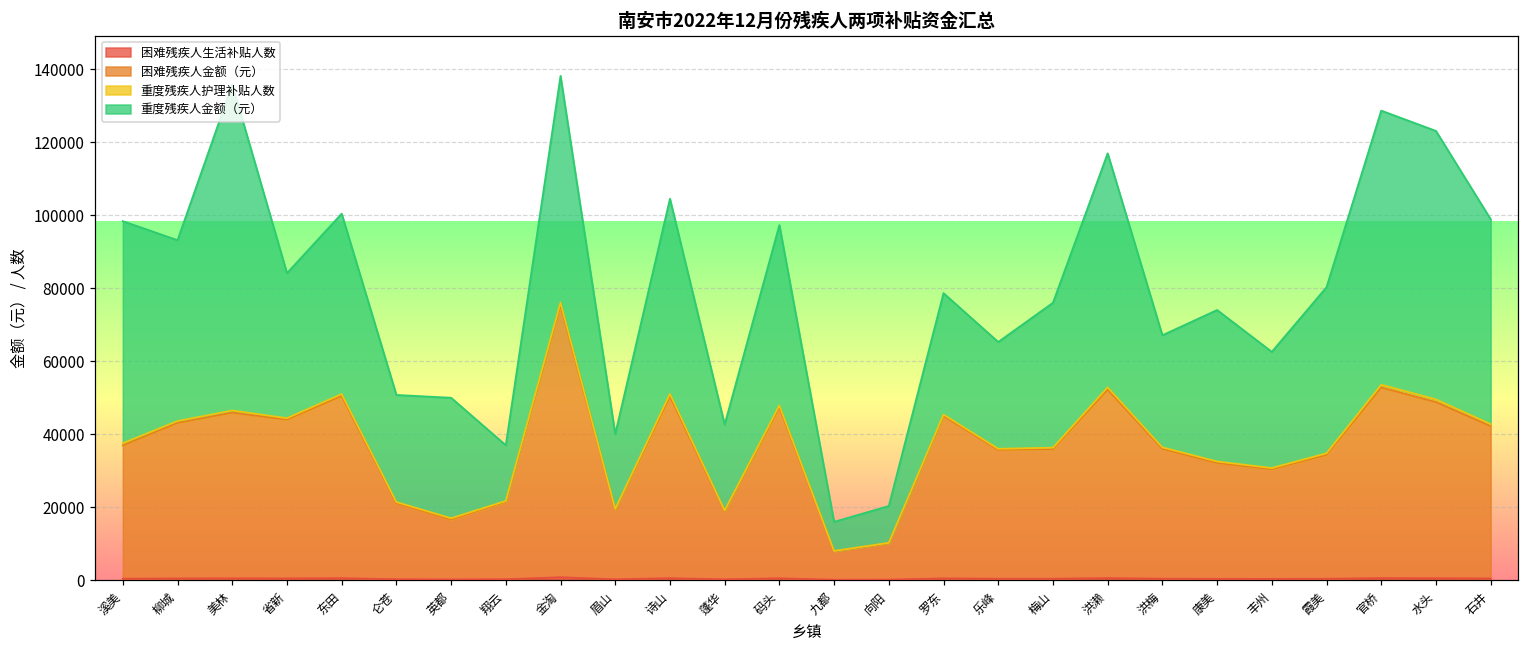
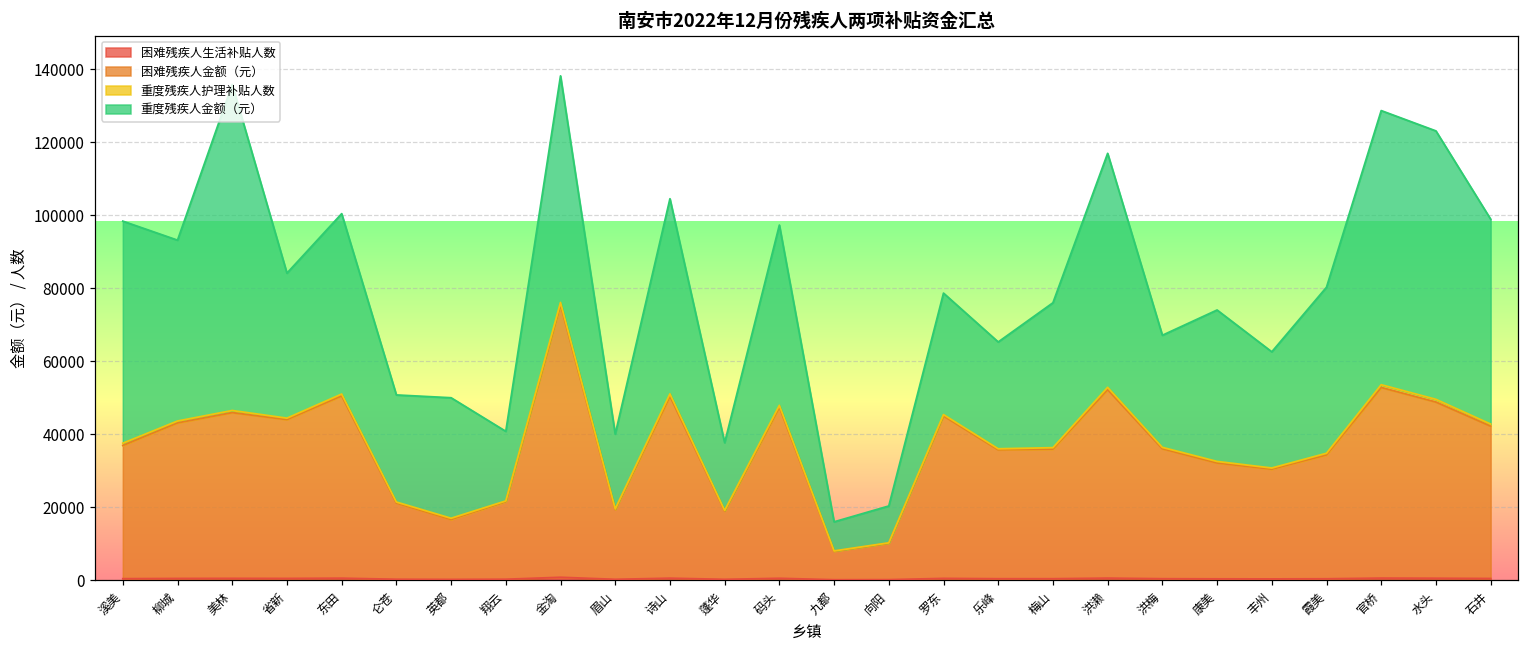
  {
    "重度残疾人金额（元）": {
      "溪美": 61000,
      "柳城": 50000,
      "省新": 40000,
      "东田": 49000,
      "仑苍": 29000,
      "英都": 33000,
-     "翔云": 15000,
+     "翔云": 19000,
      "金淘": 62000,
      "眉山": 21000,
      "诗山": 53000,
-     "蓬华": 24000,
+     "蓬华": 19000,
      "码头": 49000,
      "九都": 8000,
      "向阳": 10000,
      "罗东": 33000,
      "乐峰": 29000,
      "梅山": 40000,
      "洪濑": 64000,
      "洪梅": 31000,
      "康美": 42000,
      "丰州": 32000,
      "霞美": 46000,
      "官桥": 75000,
      "水头": 74000,
      "石井": 56000
    }
  }
